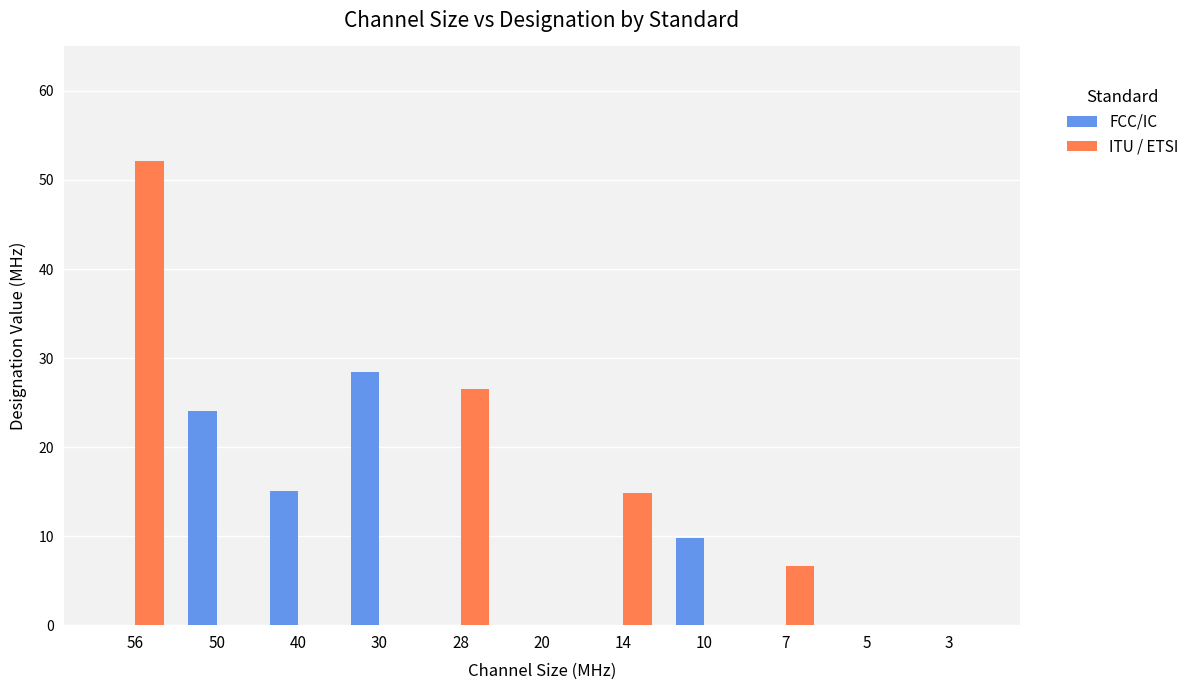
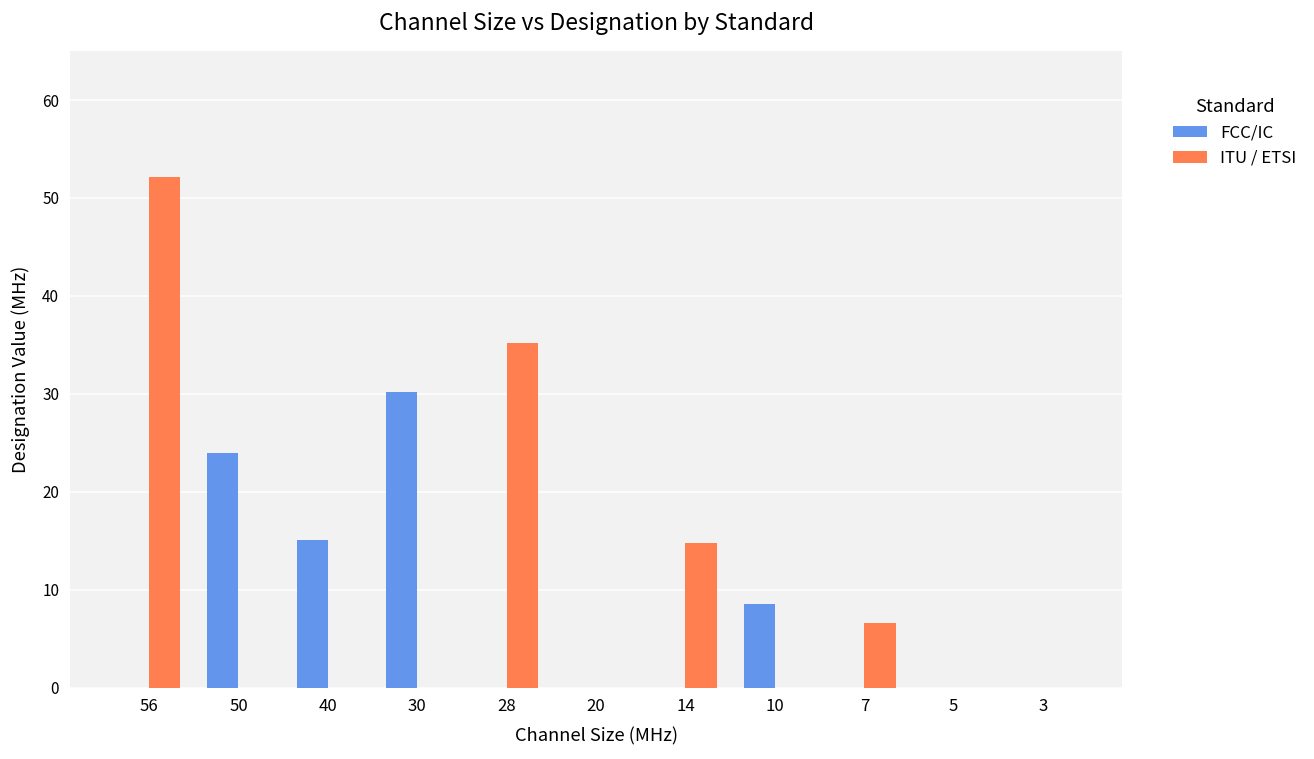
  {
    "FCC/IC": {
      "56": 0,
      "50": 24,
      "40": 15,
-     "30": 28,
+     "30": 30,
      "28": 0,
      "20": 0,
      "14": 0,
-     "10": 10,
+     "10": 9,
      "7": 0,
      "5": 0,
      "3": 0
    },
    "ITU / ETSI": {
      "56": 52,
      "50": 0,
      "40": 0,
      "30": 0,
-     "28": 27,
+     "28": 35,
      "20": 0,
      "14": 15,
      "10": 0,
      "7": 7,
      "5": 0,
      "3": 0
    }
  }
